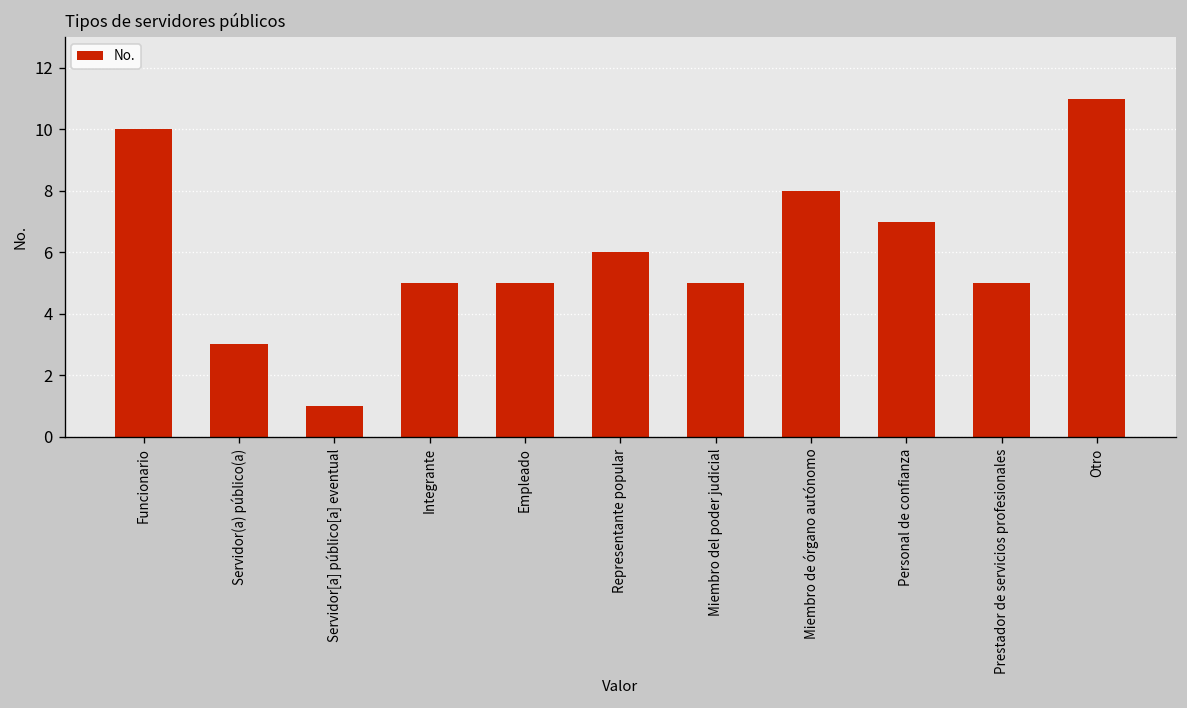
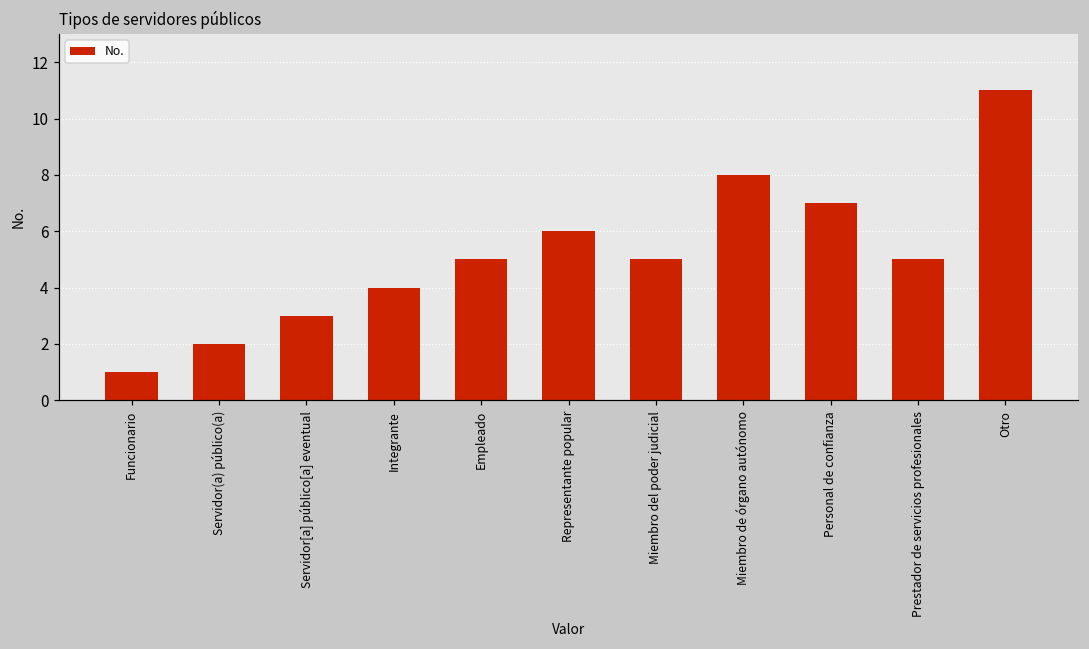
  {
-   "Funcionario": 10,
-   "Servidor(a) público(a)": 3,
-   "Servidor[a] público[a] eventual": 1,
-   "Integrante": 5,
+   "Funcionario": 1,
+   "Servidor(a) público(a)": 2,
+   "Servidor[a] público[a] eventual": 3,
+   "Integrante": 4,
    "Empleado": 5,
    "Representante popular": 6,
    "Miembro del poder judicial": 5,
    "Miembro de órgano autónomo": 8,
    "Personal de confianza": 7,
    "Prestador de servicios profesionales": 5,
    "Otro": 11
  }
